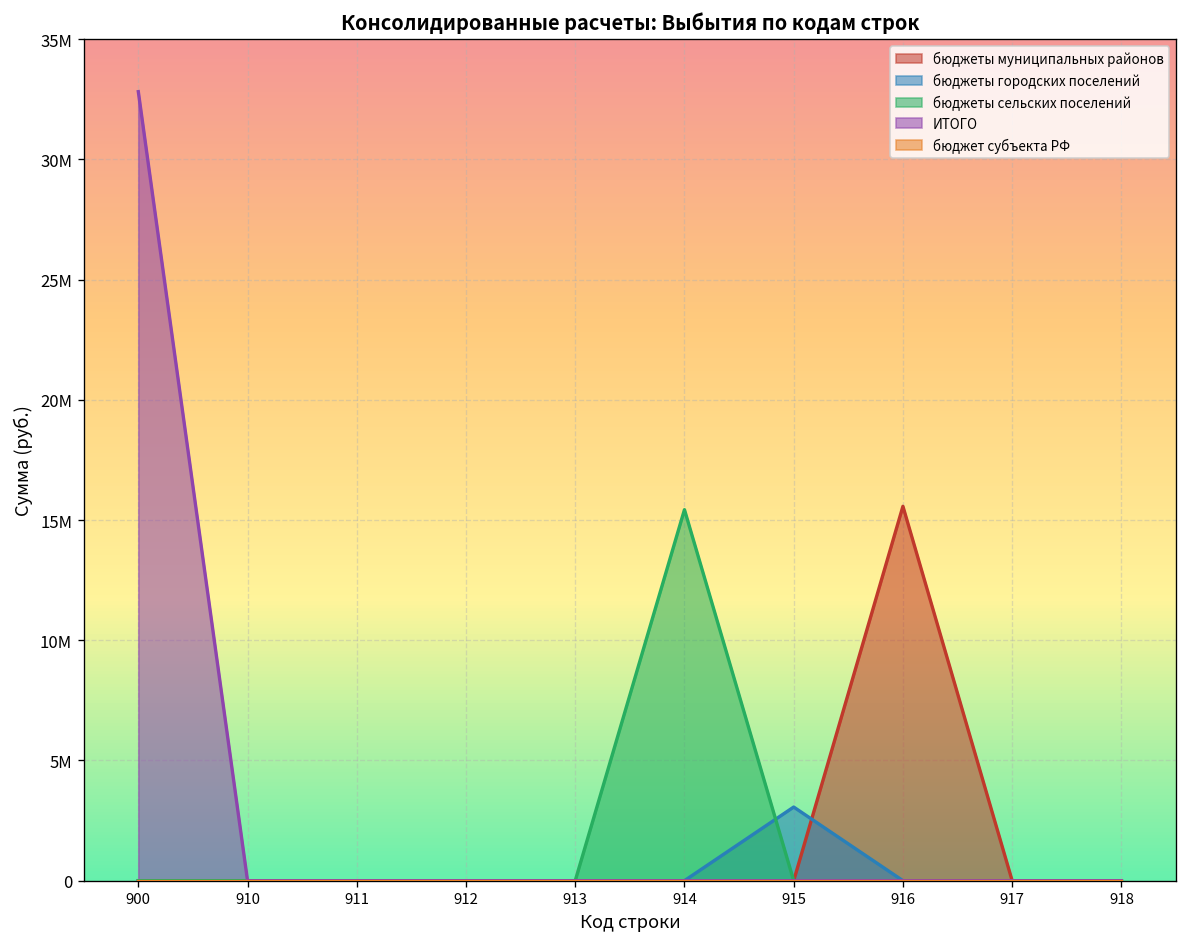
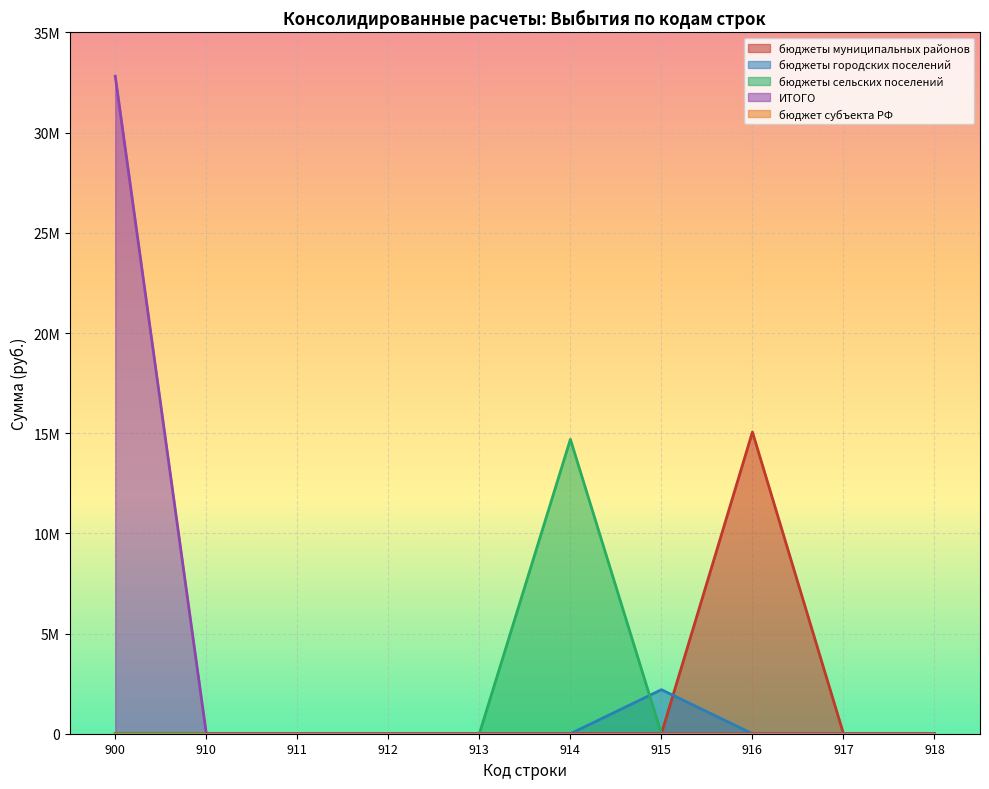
  {
    "бюджеты муниципальных районов": {
-     "916": 15600000
+     "916": 15100000
    },
    "бюджеты городских поселений": {
-     "915": 3100000
+     "915": 2200000
    },
    "бюджеты сельских поселений": {
-     "914": 15400000
+     "914": 14700000
    },
    "ИТОГО": {
      "900": 32800000
    }
  }
